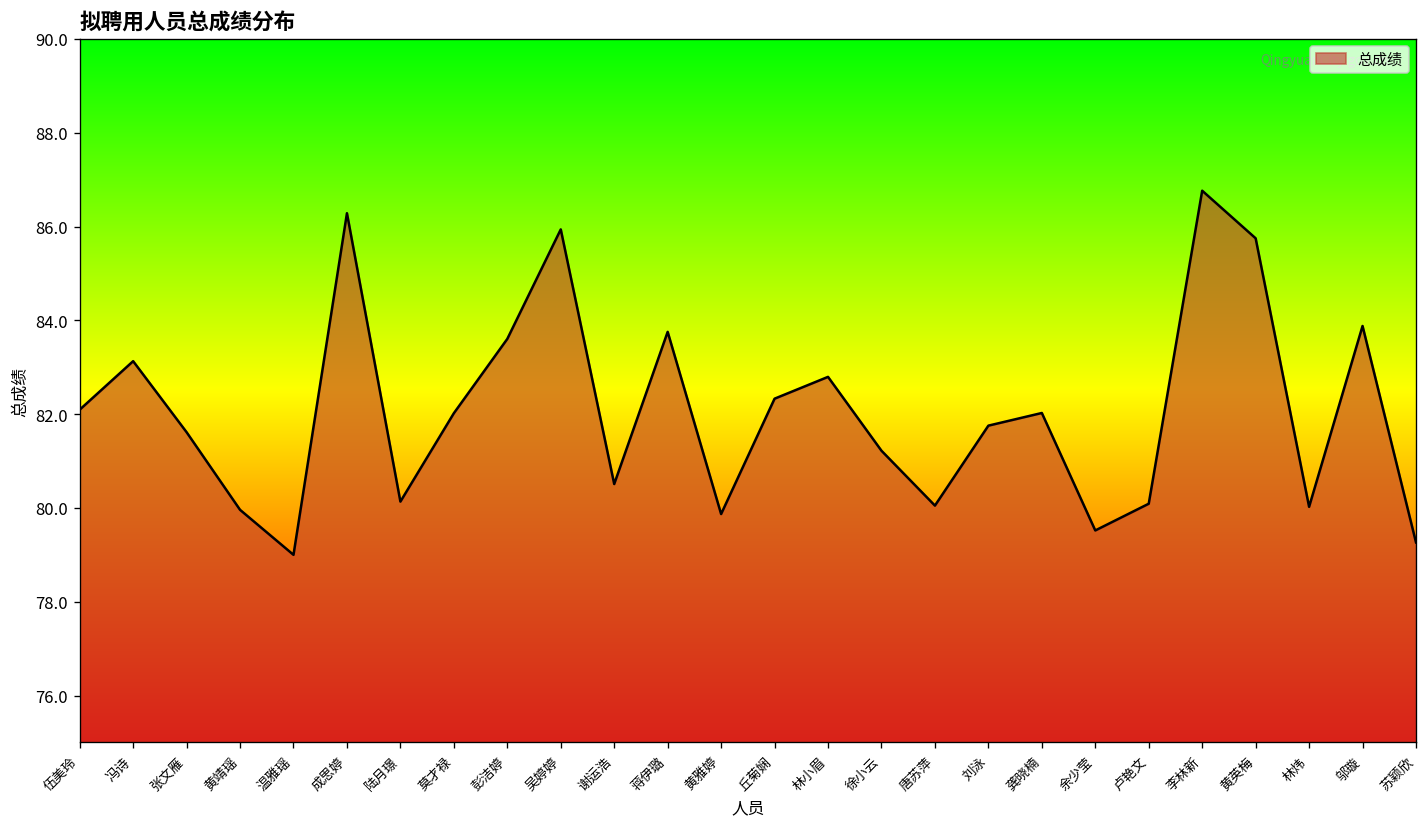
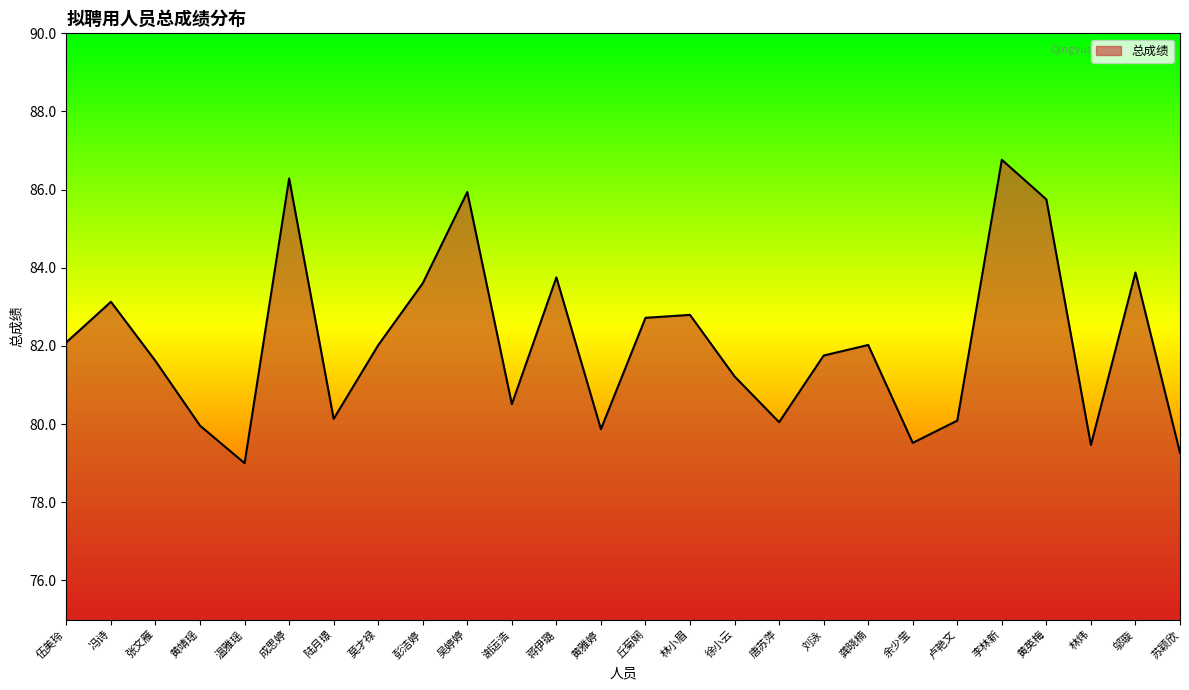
  {
    "伍美玲": 82.1,
    "冯诗": 83.1,
    "张文雁": 81.6,
    "黄靖瑶": 80.0,
    "温雅瑶": 79.0,
    "成思婷": 86.3,
    "陆月璟": 80.1,
    "莫才禄": 82.0,
    "彭洁婷": 83.6,
    "吴婷婷": 85.9,
    "谢运浩": 80.5,
    "蒋伊璐": 83.8,
    "黄雅婷": 79.9,
-   "丘菊娴": 82.3,
+   "丘菊娴": 82.7,
    "林小眉": 82.8,
    "徐小云": 81.2,
    "唐苏萍": 80.1,
    "刘泳": 81.8,
    "龚晓楠": 82.0,
    "余少莹": 79.5,
    "卢艳文": 80.1,
    "李林新": 86.8,
    "黄英梅": 85.8,
-   "林炜": 80.0,
+   "林炜": 79.5,
    "邬璇": 83.9,
    "苏颖欣": 79.3
  }
